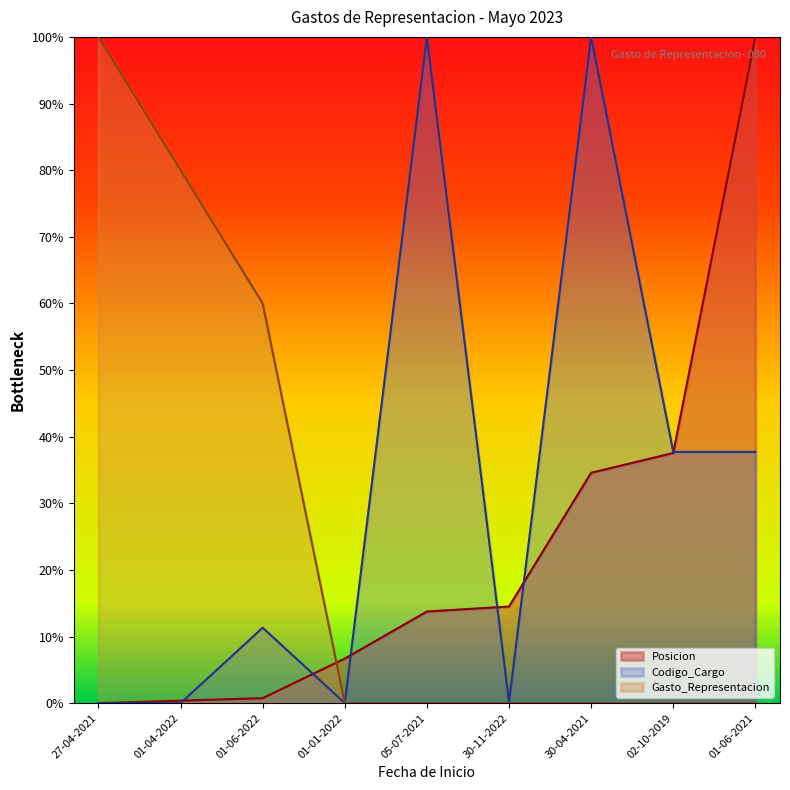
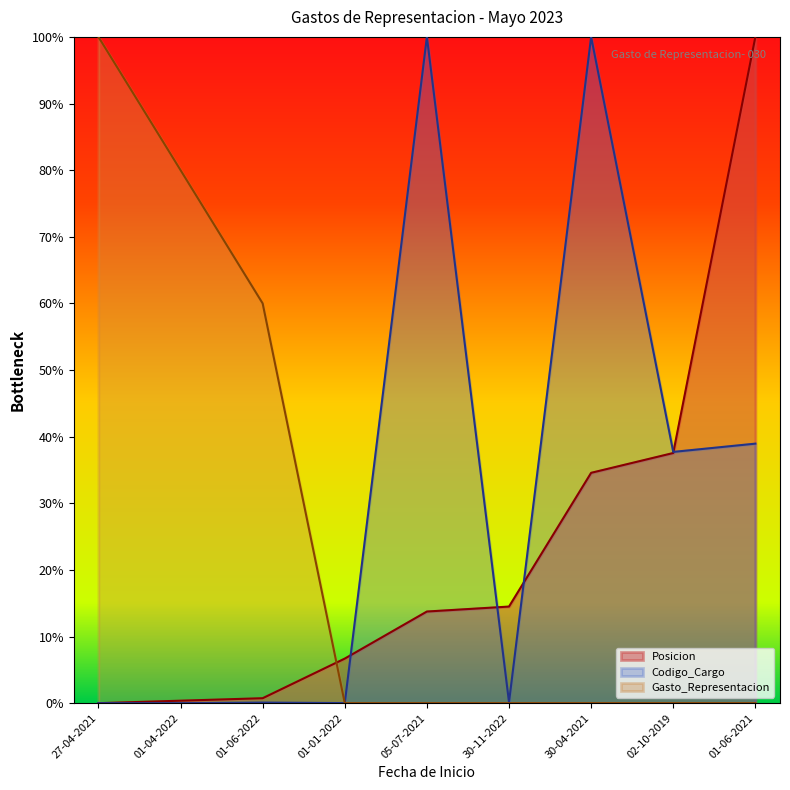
  {
    "Codigo_Cargo": {
-     "01-06-2022": "11%",
+     "01-06-2022": "0%",
      "05-07-2021": "100%",
      "30-04-2021": "100%",
-     "01-06-2021": "38%"
+     "01-06-2021": "39%"
    }
  }
